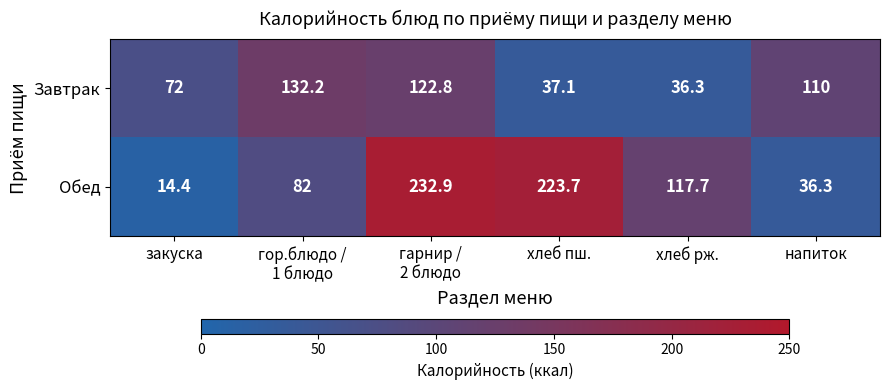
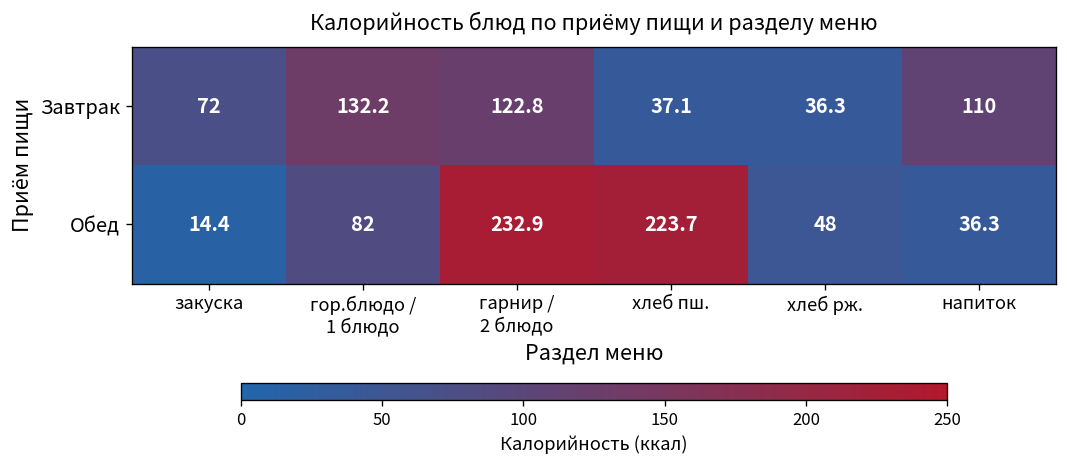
  {
    "Завтрак": {
      "закуска": 72,
      "гор.блюдо / 1 блюдо": 132.2,
      "гарнир / 2 блюдо": 122.8,
      "хлеб пш.": 37.1,
      "хлеб рж.": 36.3,
      "напиток": 110
    },
    "Обед": {
      "закуска": 14.4,
      "гор.блюдо / 1 блюдо": 82,
      "гарнир / 2 блюдо": 232.9,
      "хлеб пш.": 223.7,
-     "хлеб рж.": 117.7,
+     "хлеб рж.": 48,
      "напиток": 36.3
    }
  }
